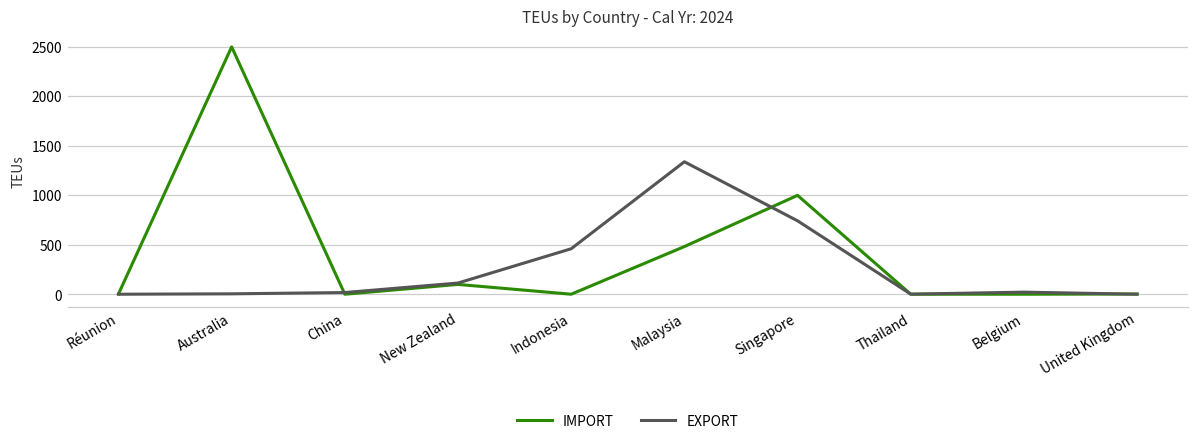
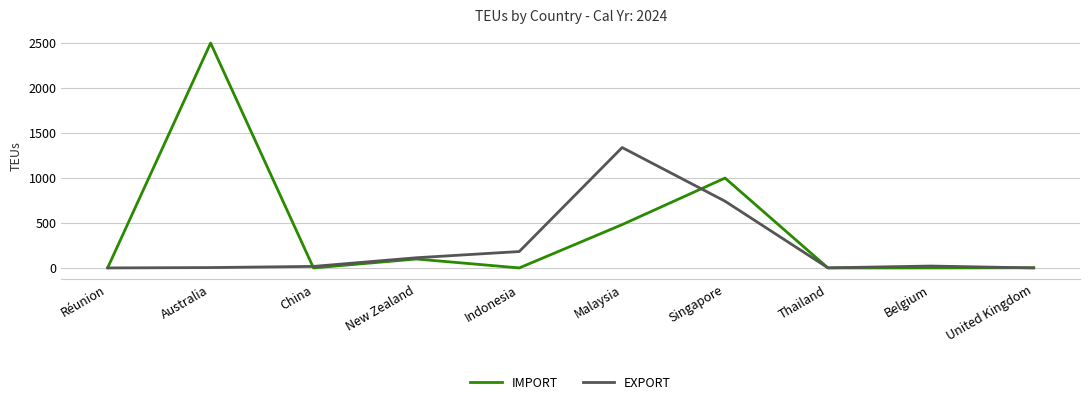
  {
    "IMPORT": {
      "Australia": 2500,
      "Indonesia": 0,
      "Malaysia": 500,
      "Singapore": 1000
    },
    "EXPORT": {
      "Australia": 0,
-     "Indonesia": 500,
+     "Indonesia": 200,
      "Malaysia": 1300,
      "Singapore": 700
    }
  }
